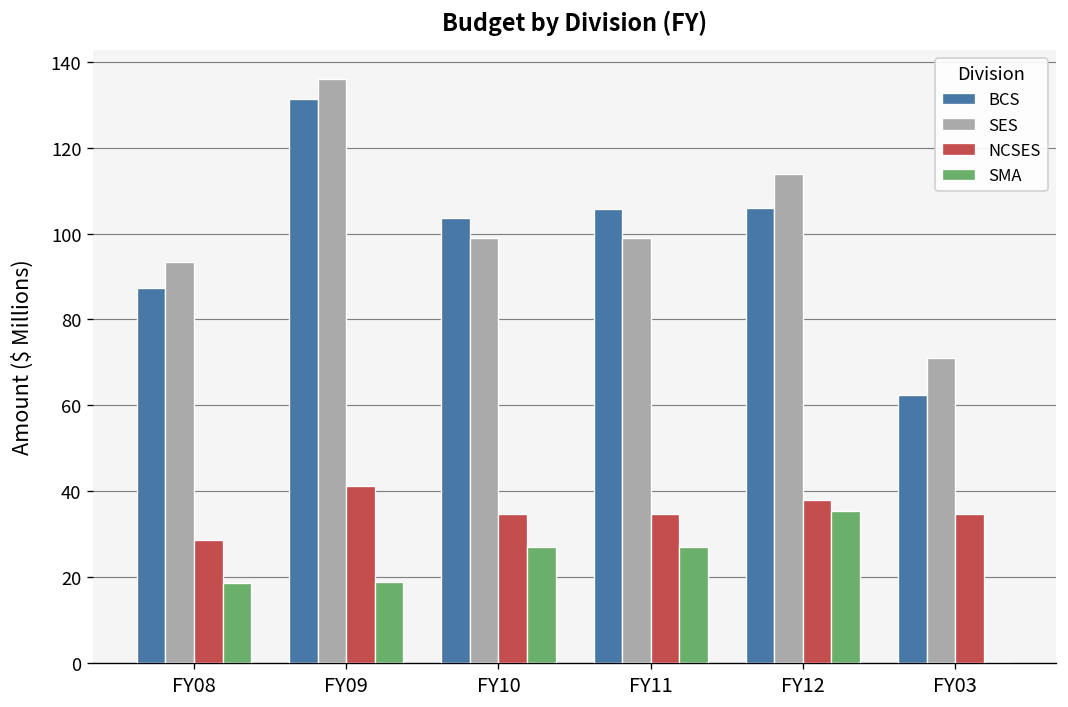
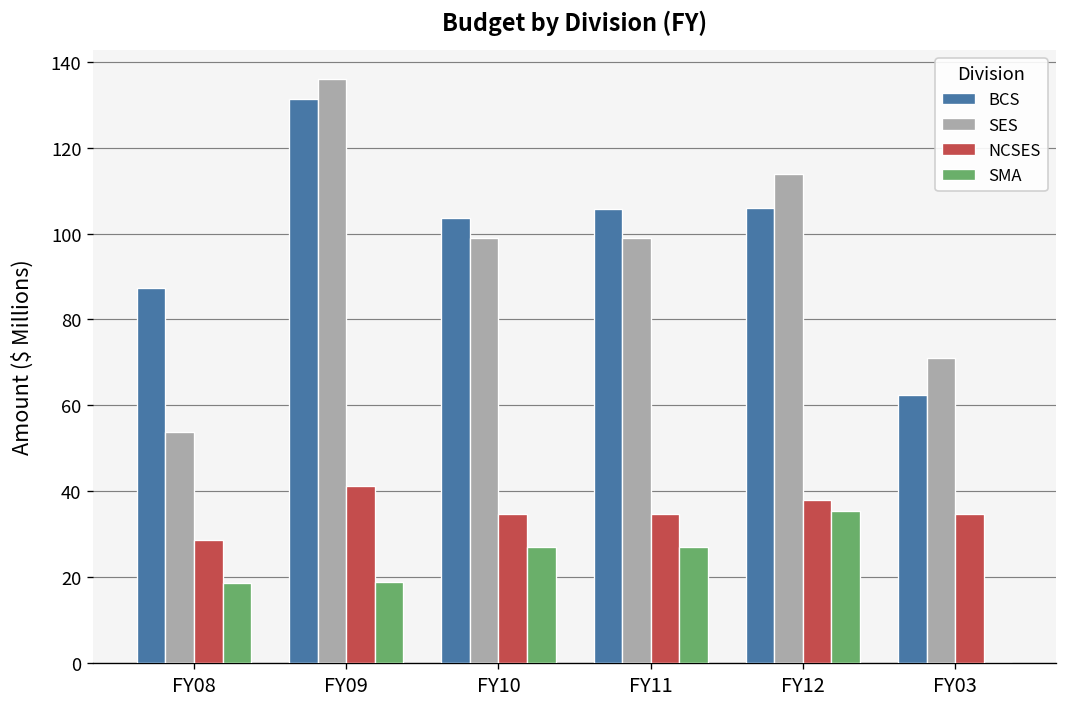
  {
    "BCS": {
      "FY08": 87,
      "FY09": 131,
      "FY10": 104,
      "FY11": 106,
      "FY12": 106,
      "FY03": 62
    },
    "SES": {
-     "FY08": 93,
+     "FY08": 54,
      "FY09": 136,
      "FY10": 99,
      "FY11": 99,
      "FY12": 114,
      "FY03": 71
    },
    "NCSES": {
      "FY08": 29,
      "FY09": 41,
      "FY10": 35,
      "FY11": 35,
      "FY12": 38,
      "FY03": 35
    },
    "SMA": {
      "FY08": 19,
      "FY09": 19,
      "FY10": 27,
      "FY11": 27,
      "FY12": 35,
      "FY03": 0
    }
  }
